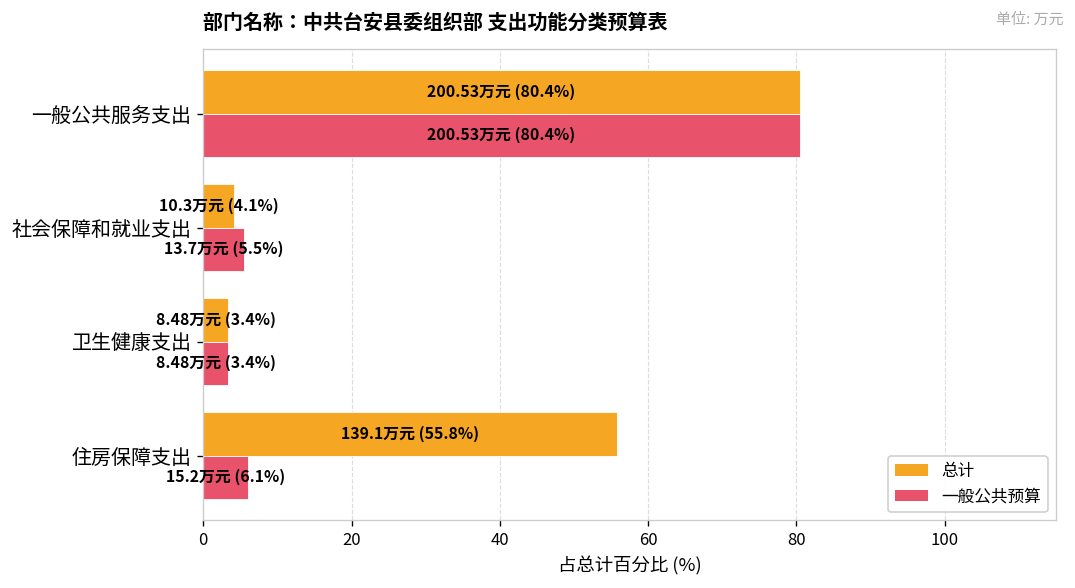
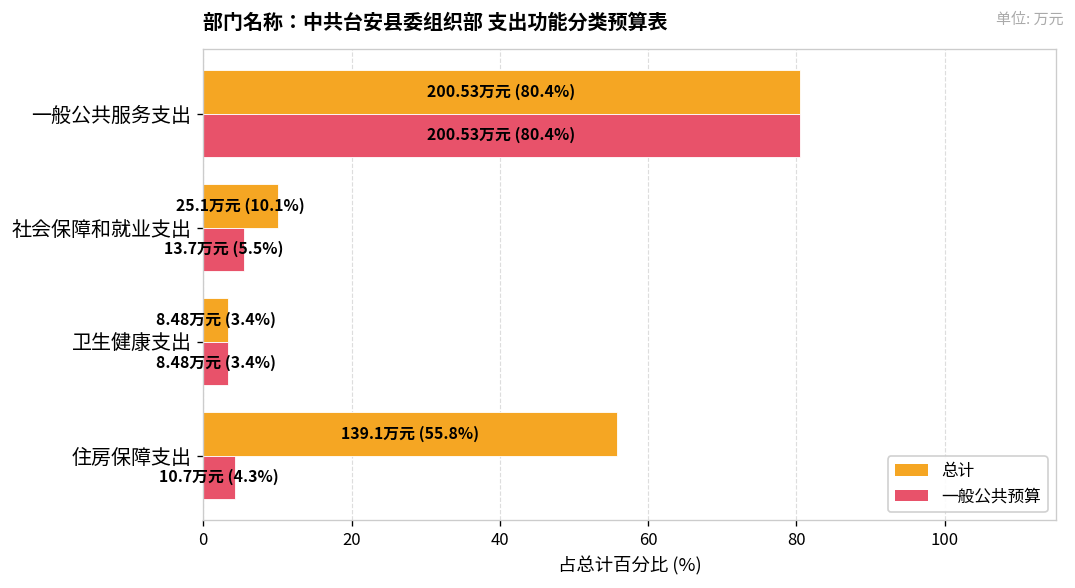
  {
    "总计": {
      "一般公共服务支出": "(80.4%)",
-     "社会保障和就业支出": "10.3万元 (4.1%)",
+     "社会保障和就业支出": "25.1万元 (10.1%)",
      "卫生健康支出": "(3.4%)",
      "住房保障支出": "(55.8%)"
    },
    "一般公共预算": {
      "一般公共服务支出": "(80.4%)",
      "社会保障和就业支出": "(5.5%)",
      "卫生健康支出": "(3.4%)",
-     "住房保障支出": "15.2万元 (6.1%)"
+     "住房保障支出": "10.7万元 (4.3%)"
    }
  }
